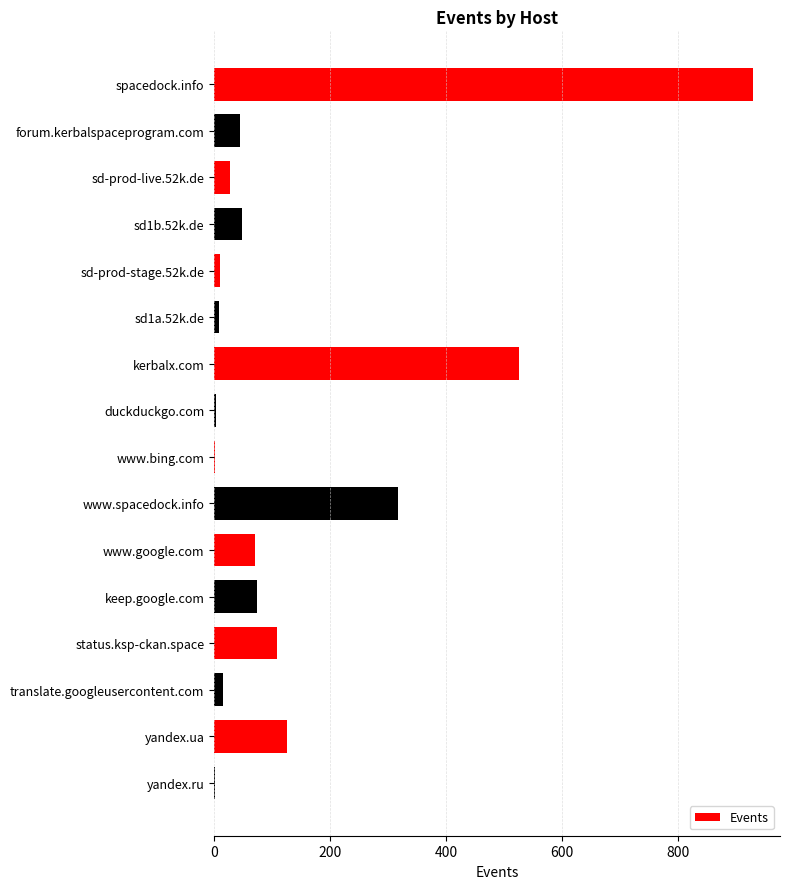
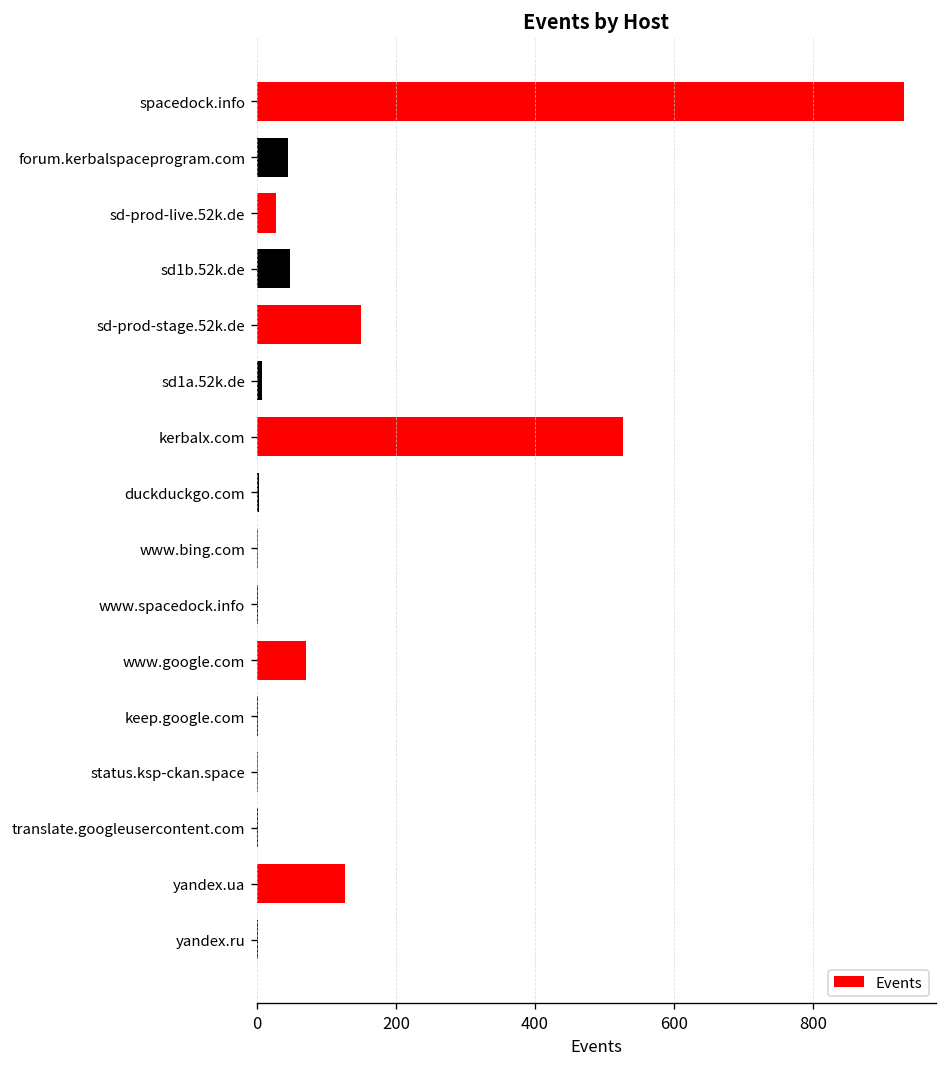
  {
    "spacedock.info": 930,
    "forum.kerbalspaceprogram.com": 50,
    "sd-prod-live.52k.de": 30,
    "sd1b.52k.de": 50,
-   "sd-prod-stage.52k.de": 10,
+   "sd-prod-stage.52k.de": 150,
    "sd1a.52k.de": 10,
    "kerbalx.com": 530,
-   "www.spacedock.info": 320,
+   "www.spacedock.info": 0,
    "www.google.com": 70,
-   "keep.google.com": 70,
-   "status.ksp-ckan.space": 110,
-   "translate.googleusercontent.com": 20,
+   "keep.google.com": 0,
+   "status.ksp-ckan.space": 0,
+   "translate.googleusercontent.com": 0,
    "yandex.ua": 130
  }
